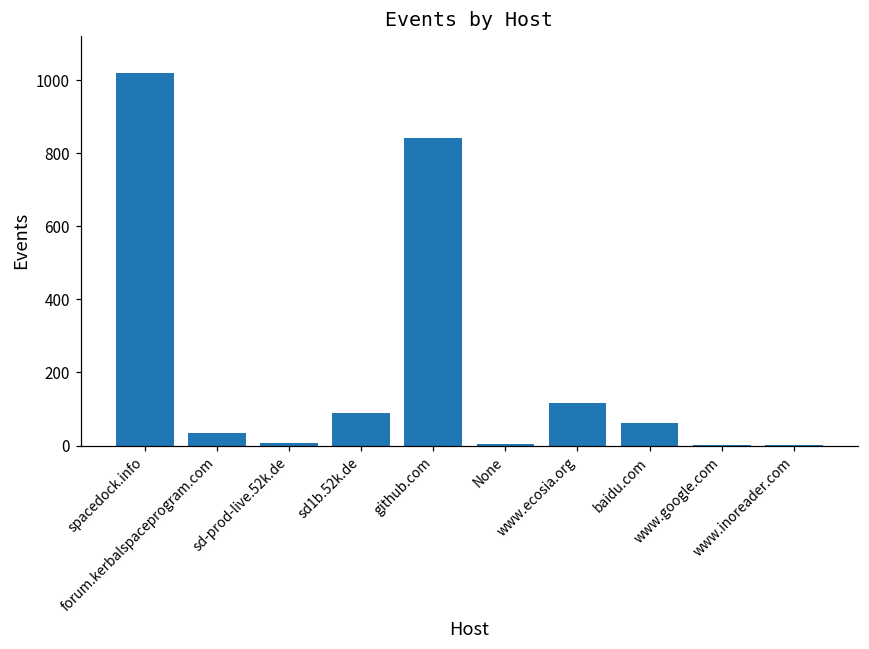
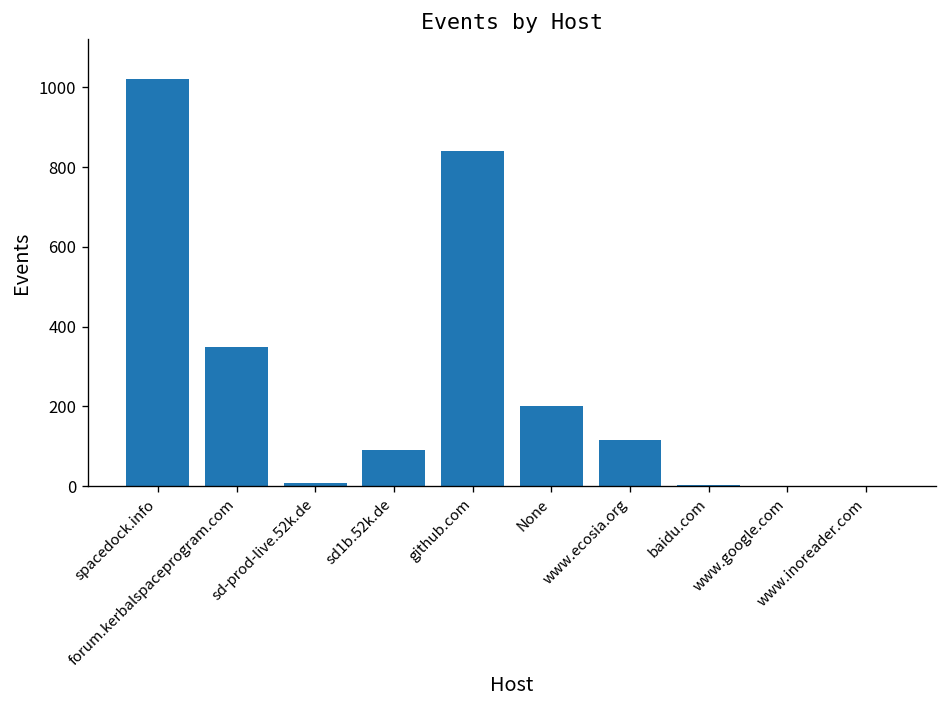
  {
    "spacedock.info": 1020,
-   "forum.kerbalspaceprogram.com": 40,
+   "forum.kerbalspaceprogram.com": 350,
    "sd1b.52k.de": 90,
    "github.com": 840,
-   "None": 0,
+   "None": 200,
    "www.ecosia.org": 120,
-   "baidu.com": 60
+   "baidu.com": 0
  }
